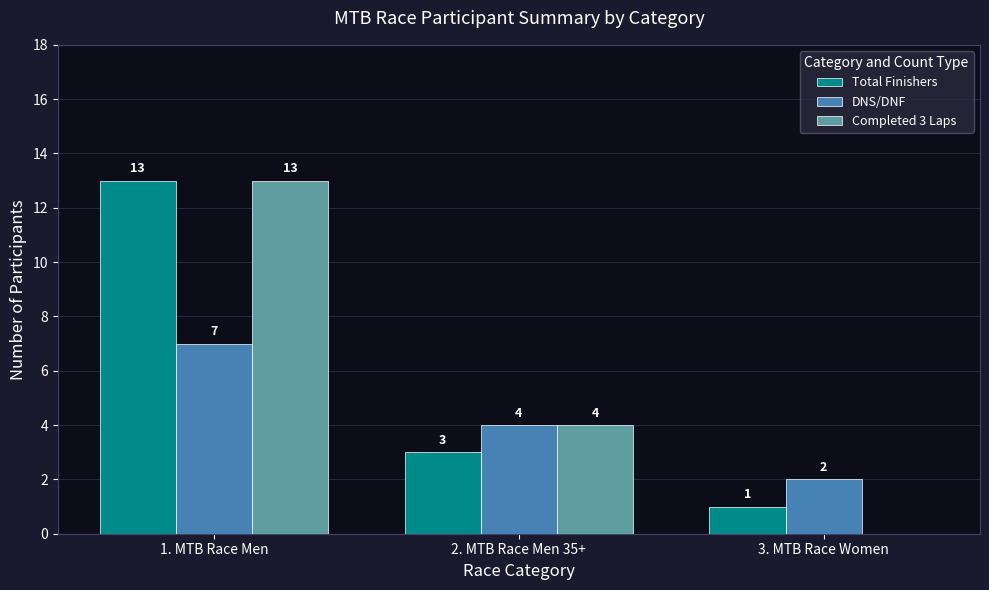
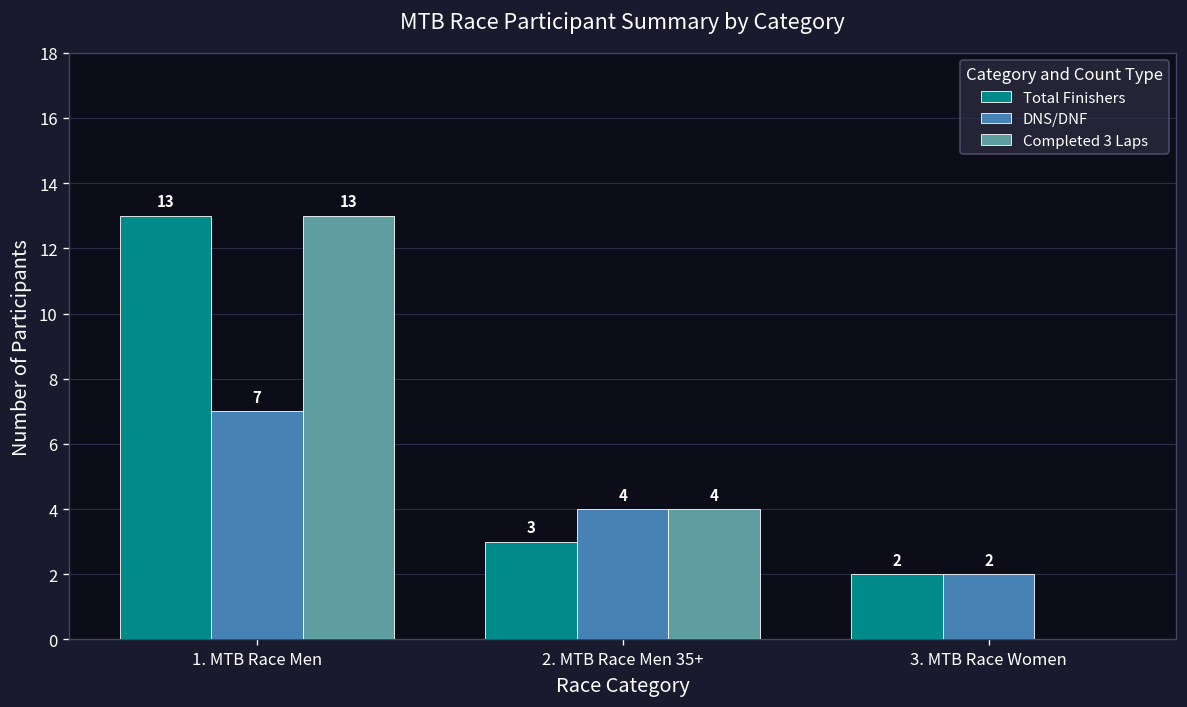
  {
    "Total Finishers": {
      "1. MTB Race Men": 13,
      "2. MTB Race Men 35+": 3,
-     "3. MTB Race Women": 1
+     "3. MTB Race Women": 2
    }
  }
